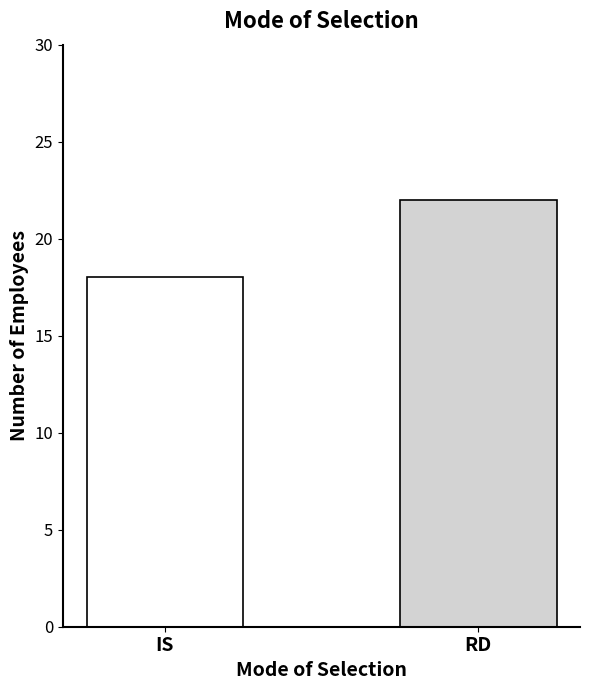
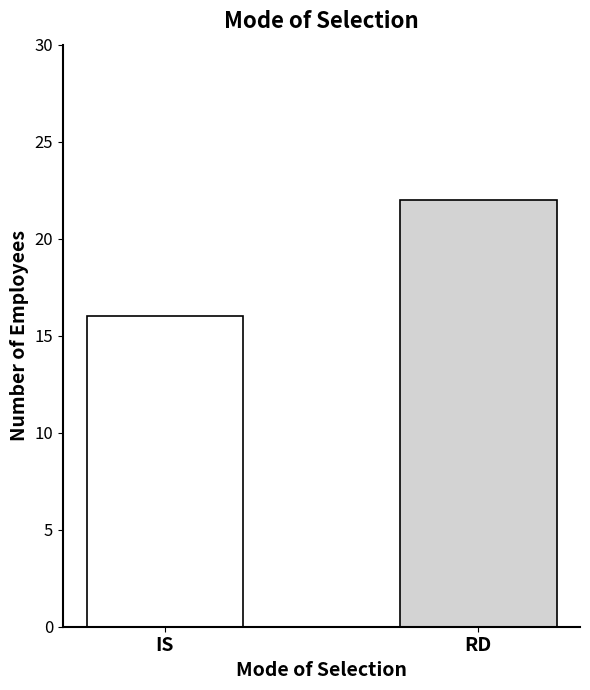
  {
-   "IS": 18,
+   "IS": 16,
    "RD": 22
  }
